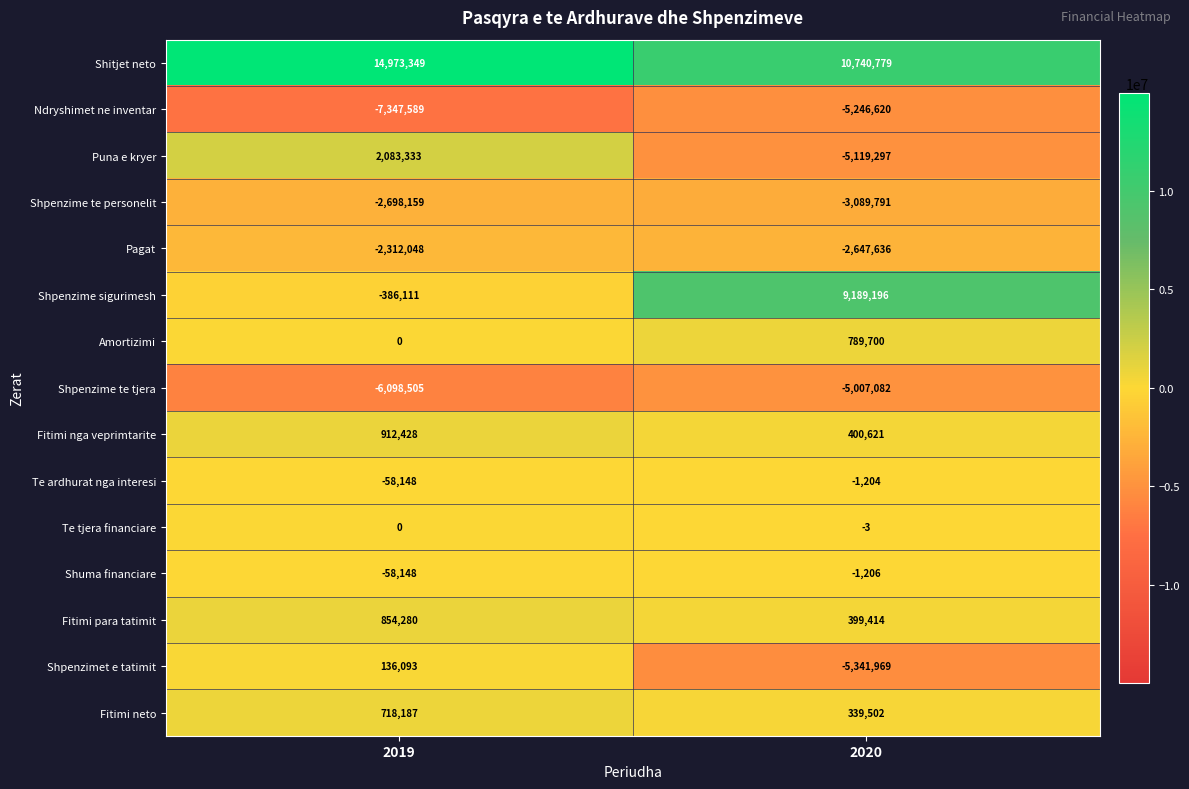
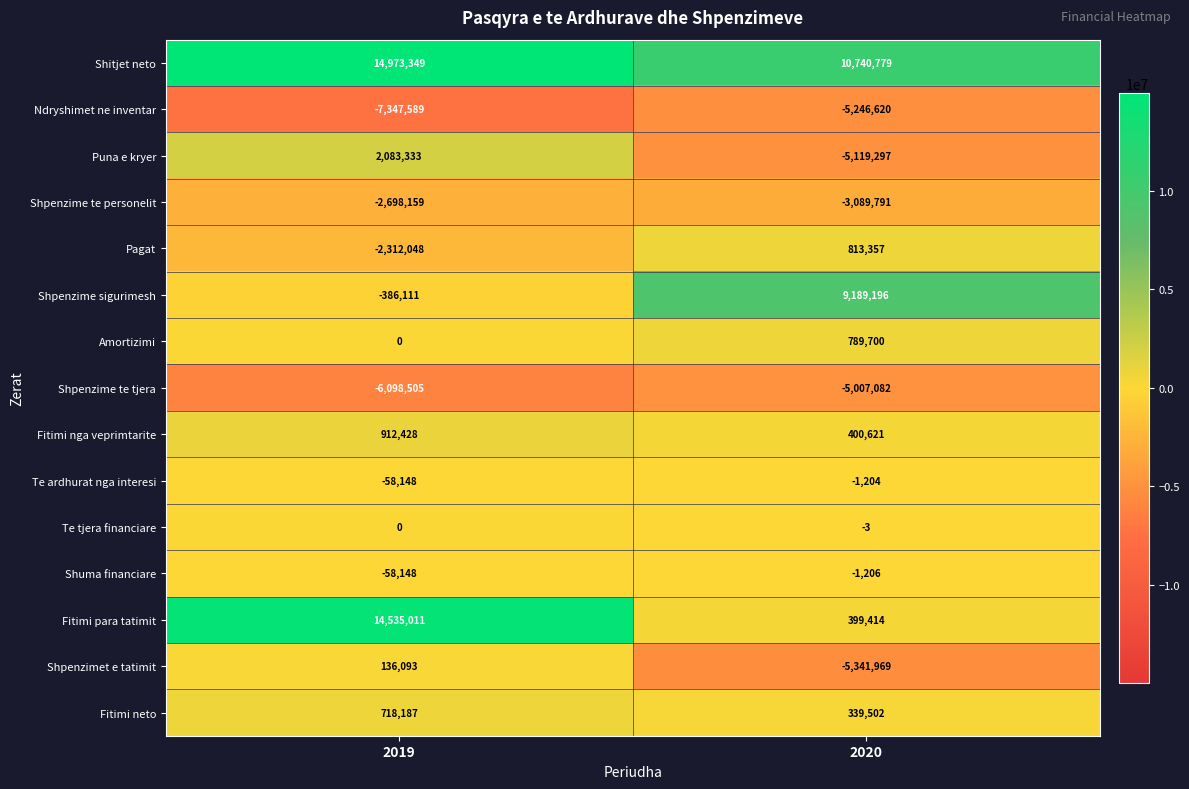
  {
    "Shitjet neto": {
      "2019": "14,973,349",
      "2020": "10,740,779"
    },
    "Ndryshimet ne inventar": {
      "2019": "-7,347,589",
      "2020": "-5,246,620"
    },
    "Puna e kryer": {
      "2019": "2,083,333",
      "2020": "-5,119,297"
    },
    "Shpenzime te personelit": {
      "2019": "-2,698,159",
      "2020": "-3,089,791"
    },
    "Pagat": {
      "2019": "-2,312,048",
-     "2020": "-2,647,636"
+     "2020": "813,357"
    },
    "Shpenzime sigurimesh": {
      "2019": "-386,111",
      "2020": "9,189,196"
    },
    "Amortizimi": {
      "2019": "0",
      "2020": "789,700"
    },
    "Shpenzime te tjera": {
      "2019": "-6,098,505",
      "2020": "-5,007,082"
    },
    "Fitimi nga veprimtarite": {
      "2019": "912,428",
      "2020": "400,621"
    },
    "Te ardhurat nga interesi": {
      "2019": "-58,148",
      "2020": "-1,204"
    },
    "Te tjera financiare": {
      "2019": "0",
      "2020": "-3"
    },
    "Shuma financiare": {
      "2019": "-58,148",
      "2020": "-1,206"
    },
    "Fitimi para tatimit": {
-     "2019": "854,280",
+     "2019": "14,535,011",
      "2020": "399,414"
    },
    "Shpenzimet e tatimit": {
      "2019": "136,093",
      "2020": "-5,341,969"
    },
    "Fitimi neto": {
      "2019": "718,187",
      "2020": "339,502"
    }
  }
